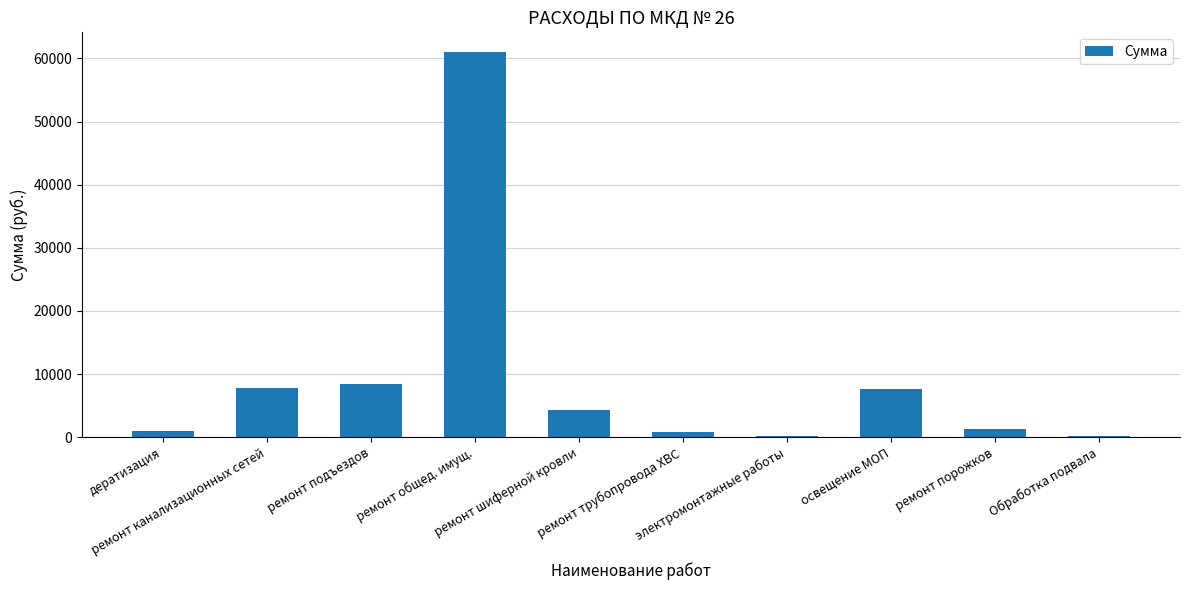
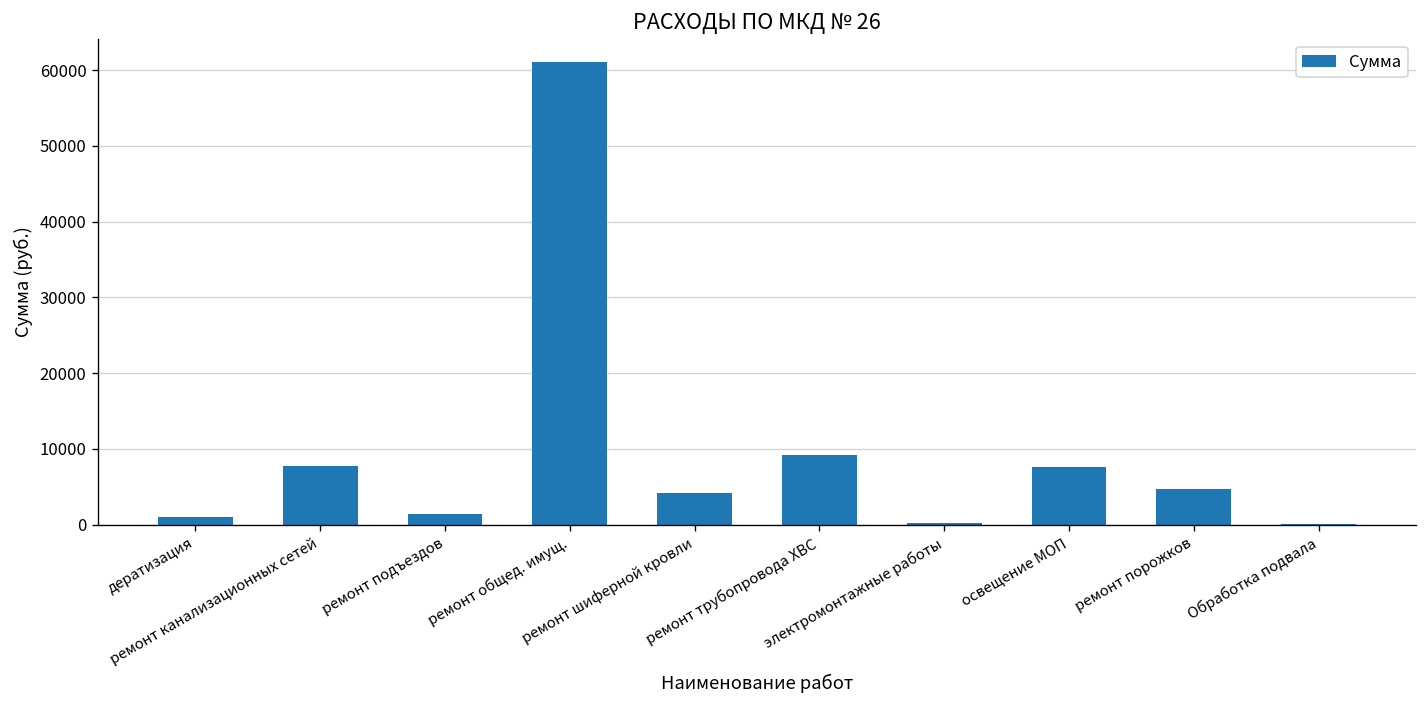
  {
    "дератизация": 1000,
    "ремонт канализационных сетей": 8000,
-   "ремонт подъездов": 8000,
+   "ремонт подъездов": 1000,
    "ремонт общед. имущ.": 61000,
    "ремонт шиферной кровли": 4000,
-   "ремонт трубопровода ХВС": 1000,
+   "ремонт трубопровода ХВС": 9000,
    "освещение МОП": 8000,
-   "ремонт порожков": 1000
+   "ремонт порожков": 5000
  }
